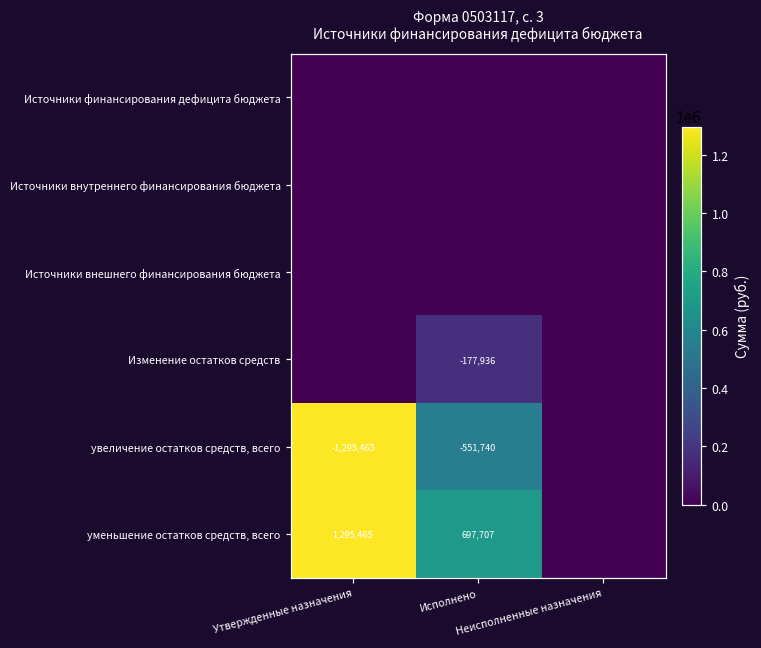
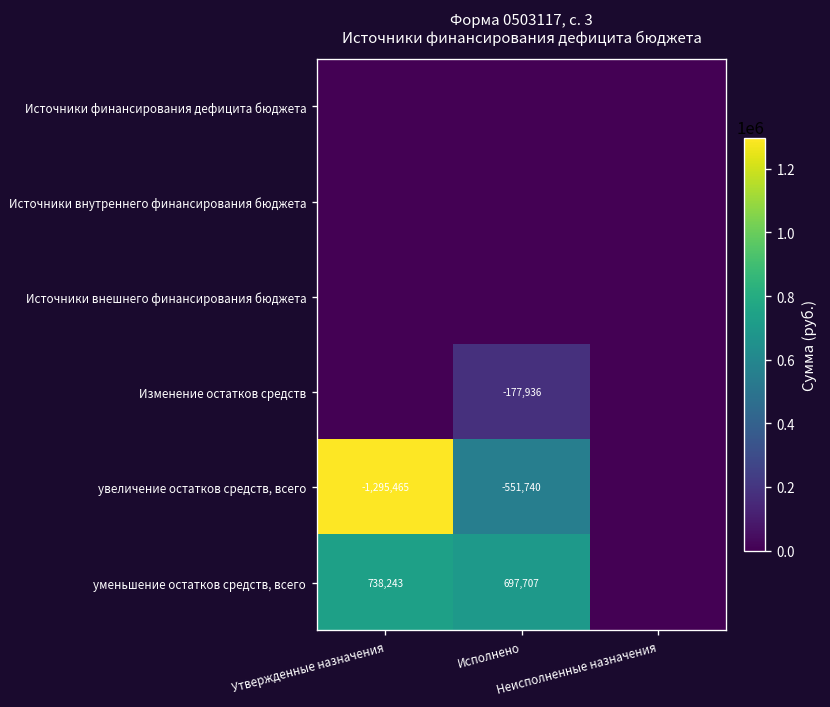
  {
    "Изменение остатков средств": {
      "Исполнено": "-177,936"
    },
    "увеличение остатков средств, всего": {
      "Утвержденные назначения": "-1,295,465",
      "Исполнено": "-551,740"
    },
    "уменьшение остатков средств, всего": {
-     "Утвержденные назначения": "1,295,465",
+     "Утвержденные назначения": "738,243",
      "Исполнено": "697,707"
    }
  }
